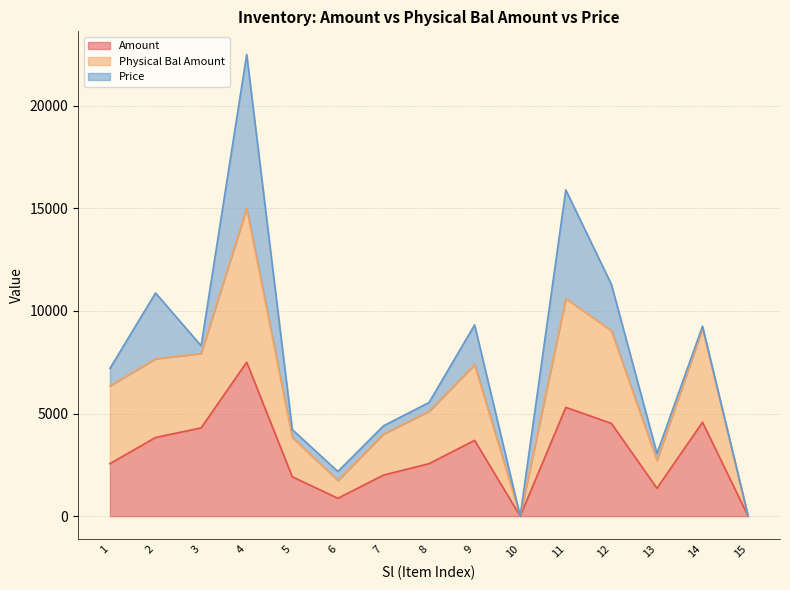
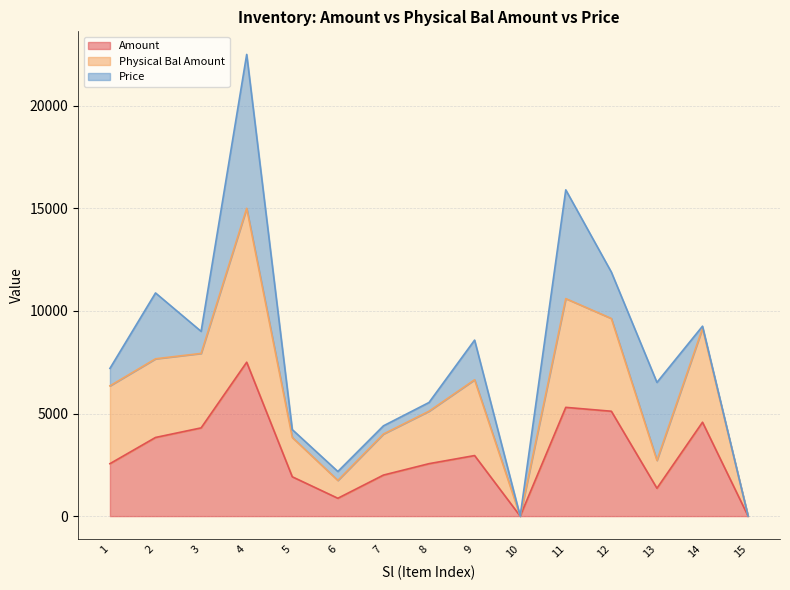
  {
    "Amount": {
      "1": 2600,
      "2": 3800,
      "3": 4300,
      "4": 7500,
      "5": 1900,
      "6": 900,
      "7": 2000,
      "8": 2600,
-     "9": 3700,
+     "9": 3000,
      "11": 5300,
-     "12": 4500,
+     "12": 5100,
      "13": 1400,
      "14": 4600
    },
    "Physical Bal Amount": {
      "1": 3800,
      "2": 3800,
      "3": 3600,
      "4": 7500,
      "5": 1900,
      "6": 900,
      "7": 2000,
      "8": 2600,
      "9": 3700,
      "11": 5300,
      "12": 4500,
      "13": 1400
    },
    "Price": {
      "1": 900,
      "2": 3200,
-     "3": 400,
+     "3": 1100,
      "4": 7500,
      "5": 400,
      "6": 400,
      "7": 400,
      "8": 400,
      "9": 1900,
      "11": 5300,
      "12": 2300,
-     "13": 300
+     "13": 3800
    }
  }
